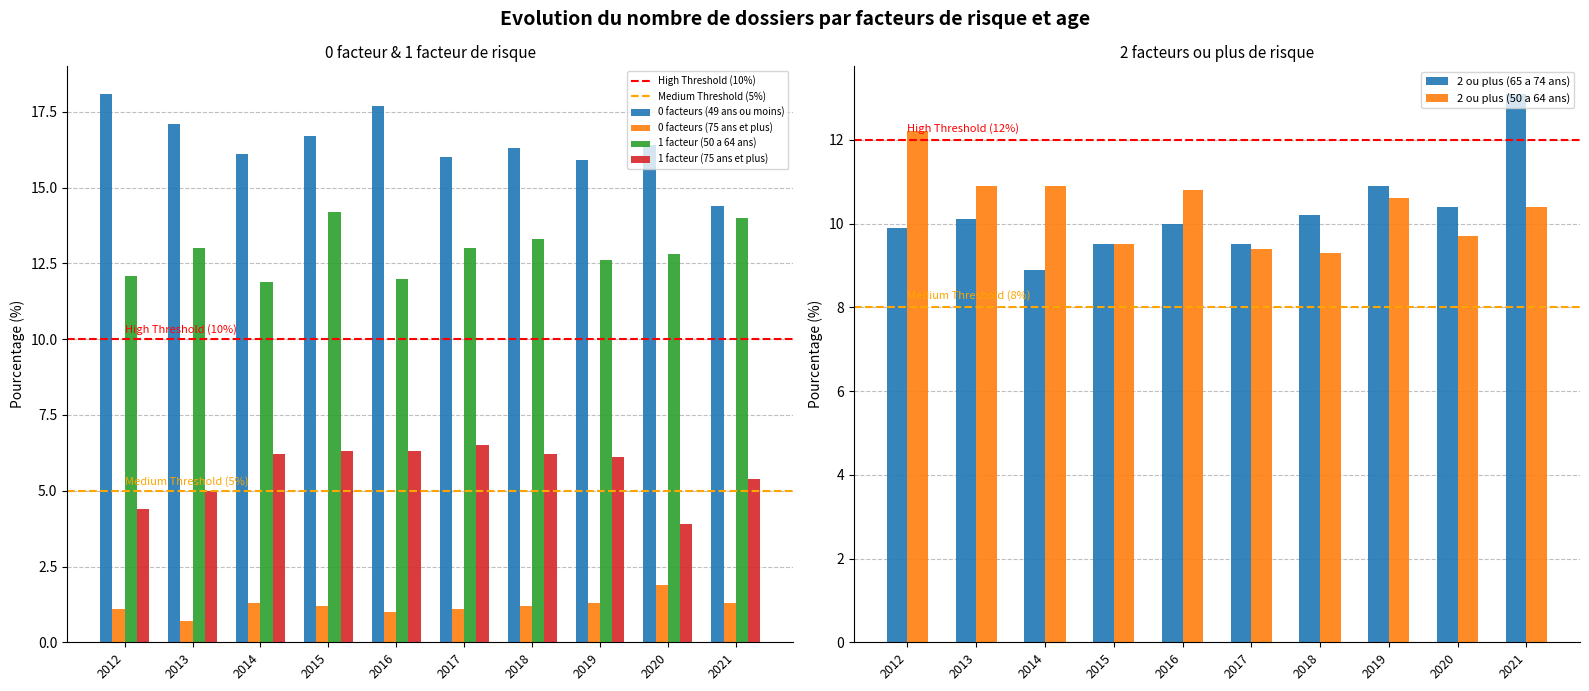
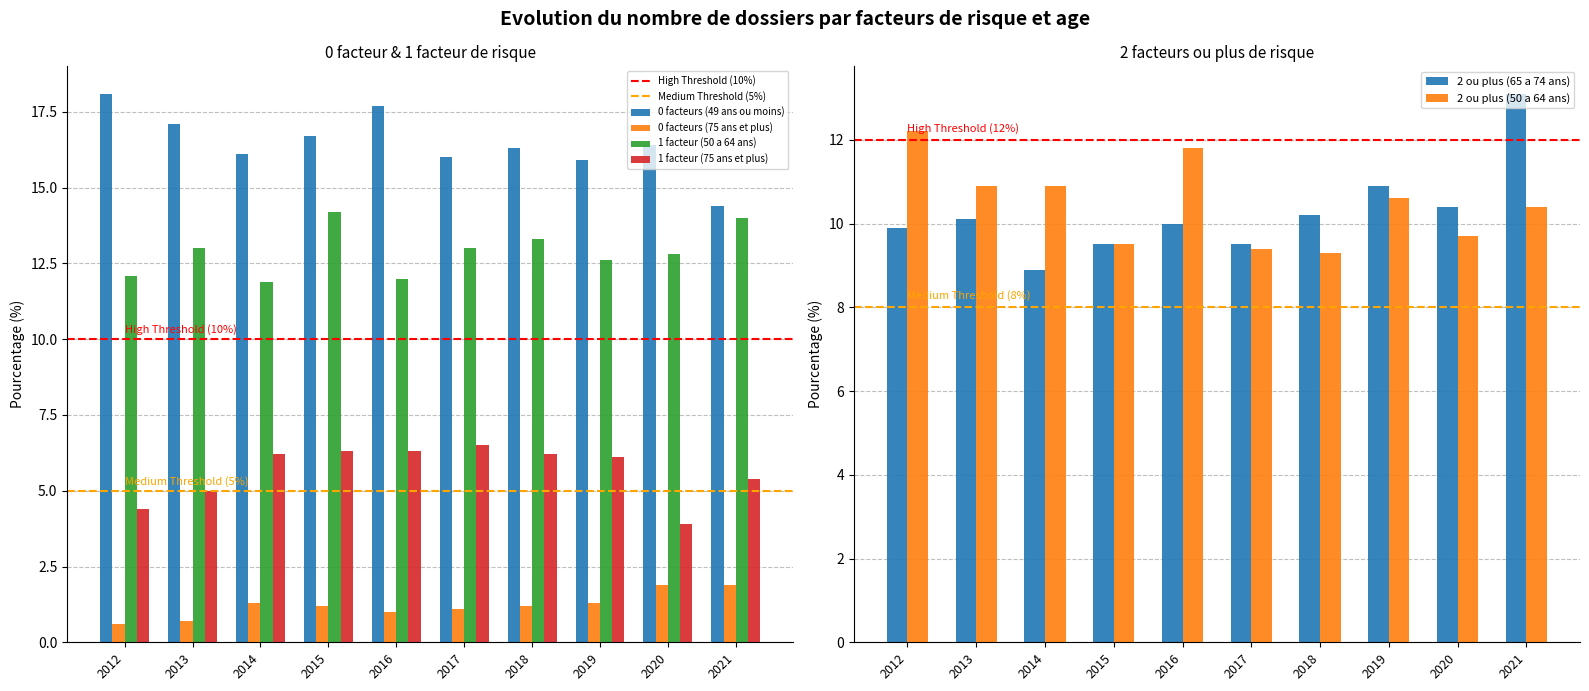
  {
    "0 facteur & 1 facteur de risque": {
      "0 facteurs (49 ans ou moins)": {
        "2012": "18.1",
        "2013": "17.1",
        "2014": "16.1",
        "2015": "16.7",
        "2016": "17.7",
        "2017": "16.0",
        "2018": "16.3",
        "2019": "15.9",
        "2021": "14.4"
      },
      "0 facteurs (75 ans et plus)": {
-       "2012": "1.1",
+       "2012": "0.6",
        "2013": "0.7",
        "2014": "1.3",
        "2015": "1.2",
        "2016": "1.0",
        "2017": "1.1",
        "2018": "1.2",
        "2019": "1.3",
        "2020": "1.9",
-       "2021": "1.3"
+       "2021": "1.9"
      },
      "1 facteur (50 a 64 ans)": {
        "2012": "12.1",
        "2013": "13.0",
        "2014": "11.9",
        "2015": "14.2",
        "2016": "12.0",
        "2017": "13.0",
        "2018": "13.3",
        "2019": "12.6",
        "2020": "12.8",
        "2021": "14.0"
      },
      "1 facteur (75 ans et plus)": {
        "2013": "(5%)"
      }
    },
    "2 facteurs ou plus de risque": {
      "2 ou plus (65 a 74 ans)": {
        "2012": "9.9",
        "2014": "8.9",
        "2015": "9.5",
        "2016": "10.0",
        "2017": "9.5",
        "2018": "10.2",
        "2019": "10.9",
        "2020": "10.4"
      },
      "2 ou plus (50 a 64 ans)": {
        "2013": "10.9",
        "2014": "10.9",
        "2015": "9.5",
-       "2016": "10.8",
+       "2016": "11.8",
        "2017": "9.4",
        "2018": "9.3",
        "2019": "10.6",
        "2020": "9.7",
        "2021": "10.4"
      }
    }
  }
